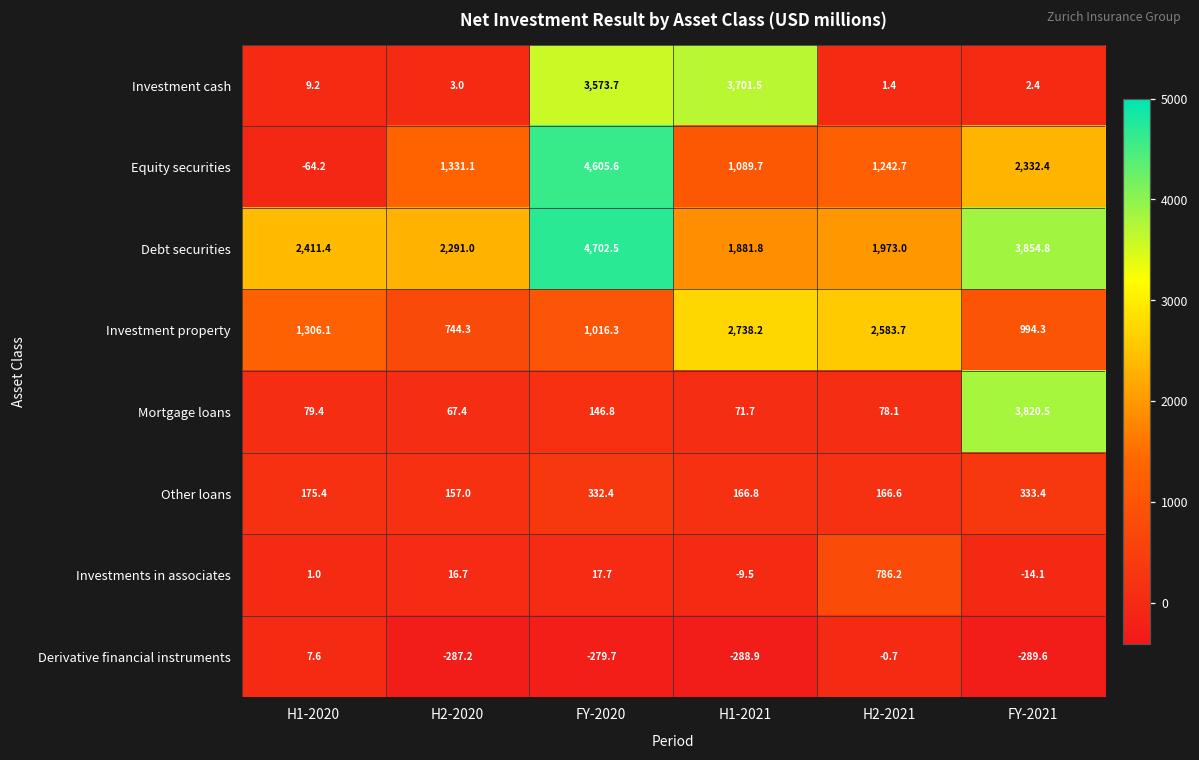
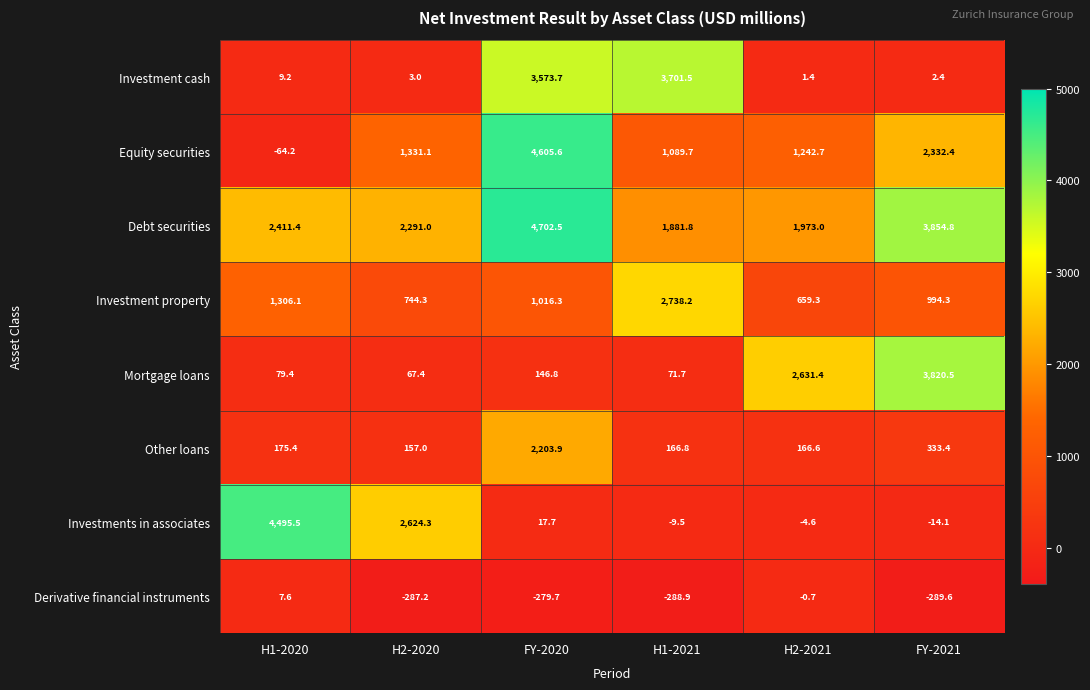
  {
    "Investment cash": {
      "H1-2020": "9.2",
      "H2-2020": "3.0",
      "FY-2020": "3,573.7",
      "H1-2021": "3,701.5",
      "H2-2021": "1.4",
      "FY-2021": "2.4"
    },
    "Equity securities": {
      "H1-2020": "-64.2",
      "H2-2020": "1,331.1",
      "FY-2020": "4,605.6",
      "H1-2021": "1,089.7",
      "H2-2021": "1,242.7",
      "FY-2021": "2,332.4"
    },
    "Debt securities": {
      "H1-2020": "2,411.4",
      "H2-2020": "2,291.0",
      "FY-2020": "4,702.5",
      "H1-2021": "1,881.8",
      "H2-2021": "1,973.0",
      "FY-2021": "3,854.8"
    },
    "Investment property": {
      "H1-2020": "1,306.1",
      "H2-2020": "744.3",
      "FY-2020": "1,016.3",
      "H1-2021": "2,738.2",
-     "H2-2021": "2,583.7",
+     "H2-2021": "659.3",
      "FY-2021": "994.3"
    },
    "Mortgage loans": {
      "H1-2020": "79.4",
      "H2-2020": "67.4",
      "FY-2020": "146.8",
      "H1-2021": "71.7",
-     "H2-2021": "78.1",
+     "H2-2021": "2,631.4",
      "FY-2021": "3,820.5"
    },
    "Other loans": {
      "H1-2020": "175.4",
      "H2-2020": "157.0",
-     "FY-2020": "332.4",
+     "FY-2020": "2,203.9",
      "H1-2021": "166.8",
      "H2-2021": "166.6",
      "FY-2021": "333.4"
    },
    "Investments in associates": {
-     "H1-2020": "1.0",
-     "H2-2020": "16.7",
+     "H1-2020": "4,495.5",
+     "H2-2020": "2,624.3",
      "FY-2020": "17.7",
      "H1-2021": "-9.5",
-     "H2-2021": "786.2",
+     "H2-2021": "-4.6",
      "FY-2021": "-14.1"
    },
    "Derivative financial instruments": {
      "H1-2020": "7.6",
      "H2-2020": "-287.2",
      "FY-2020": "-279.7",
      "H1-2021": "-288.9",
      "H2-2021": "-0.7",
      "FY-2021": "-289.6"
    }
  }
